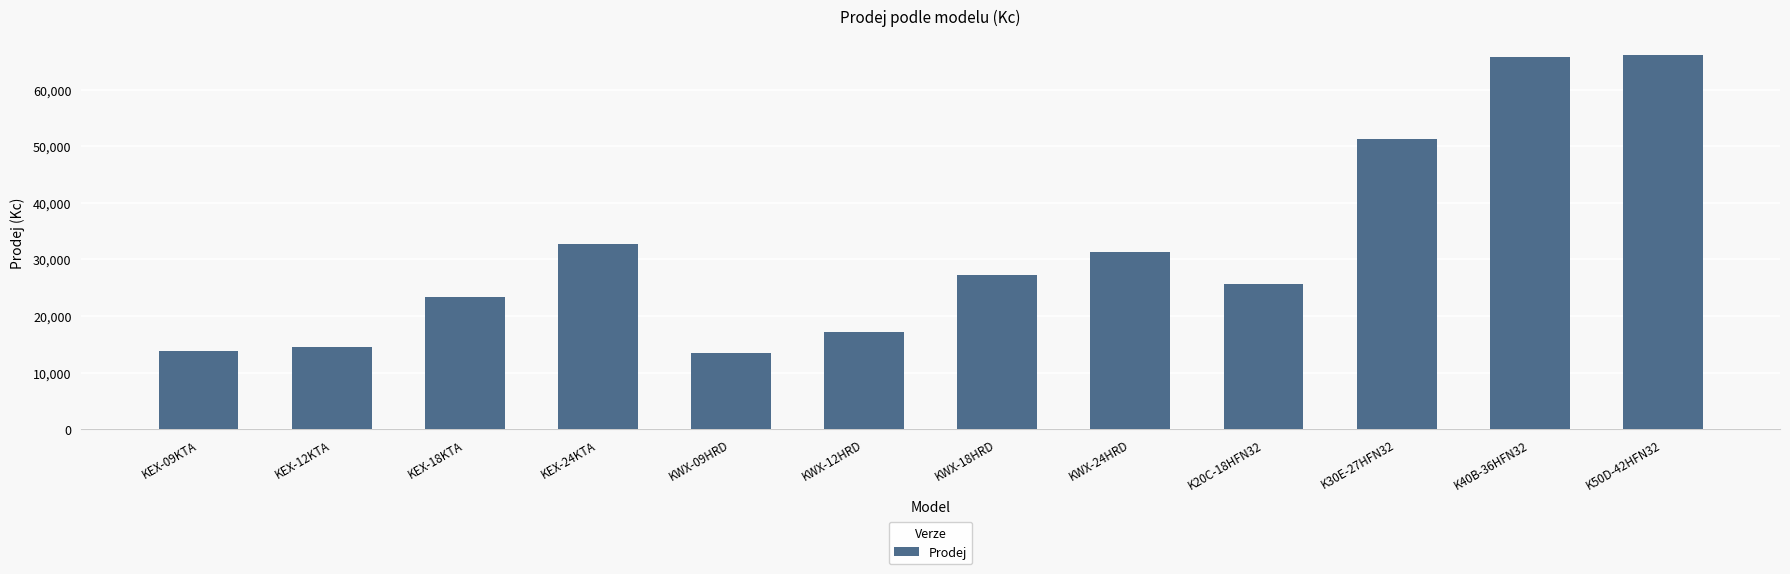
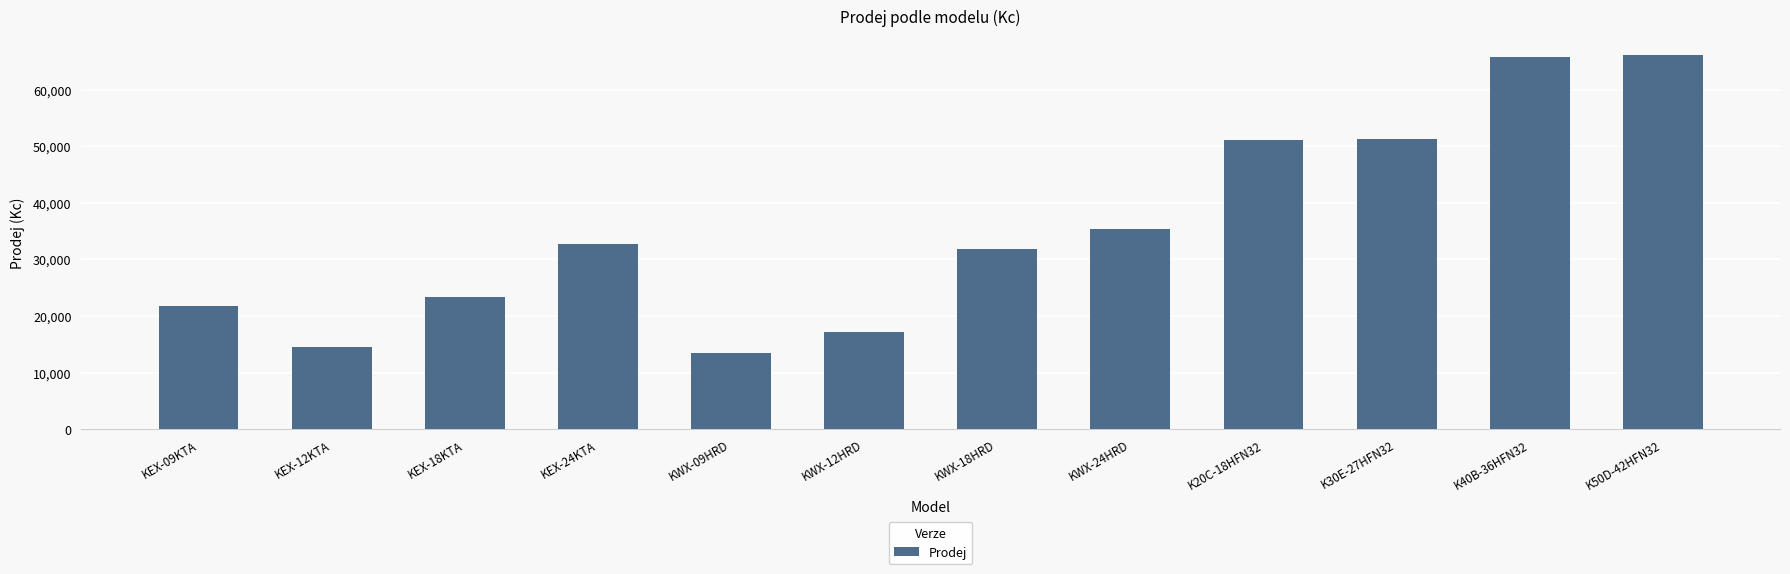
  {
-   "KEX-09KTA": "14,000",
+   "KEX-09KTA": "22,000",
    "KEX-12KTA": "15,000",
    "KEX-18KTA": "23,000",
    "KEX-24KTA": "33,000",
    "KWX-09HRD": "13,000",
    "KWX-12HRD": "17,000",
-   "KWX-18HRD": "27,000",
-   "KWX-24HRD": "31,000",
-   "K20C-18HFN32": "26,000",
+   "KWX-18HRD": "32,000",
+   "KWX-24HRD": "35,000",
+   "K20C-18HFN32": "51,000",
    "K30E-27HFN32": "51,000",
    "K40B-36HFN32": "66,000",
    "K50D-42HFN32": "66,000"
  }
